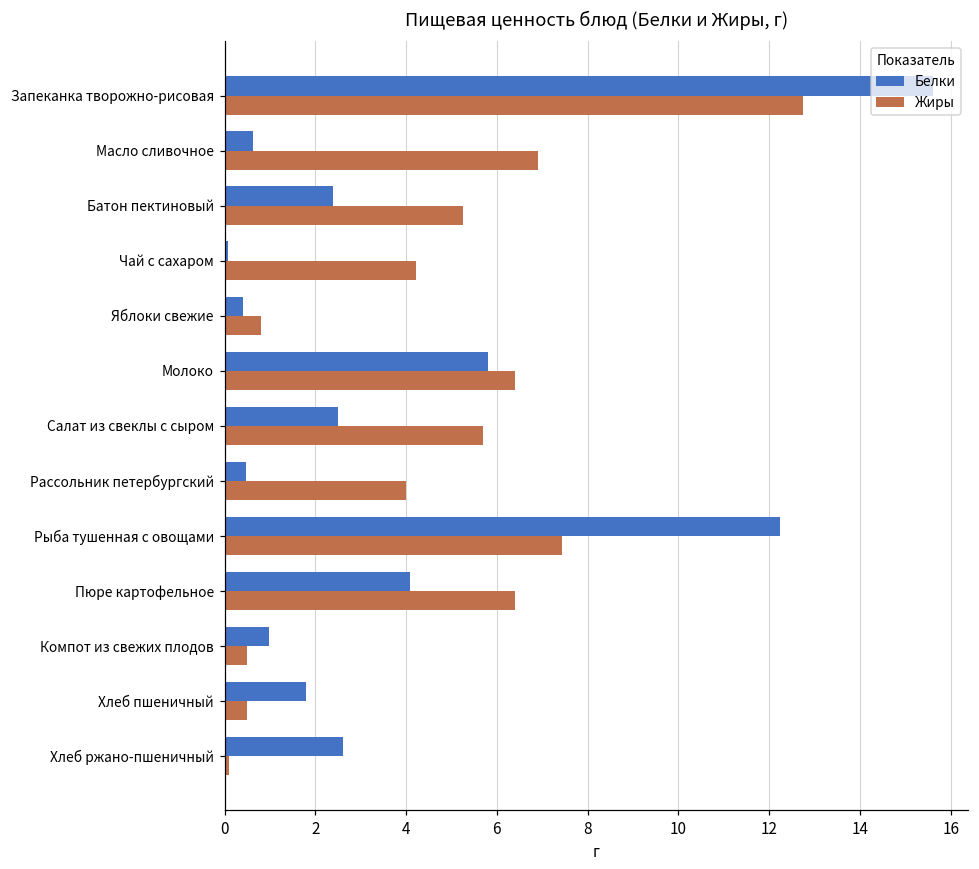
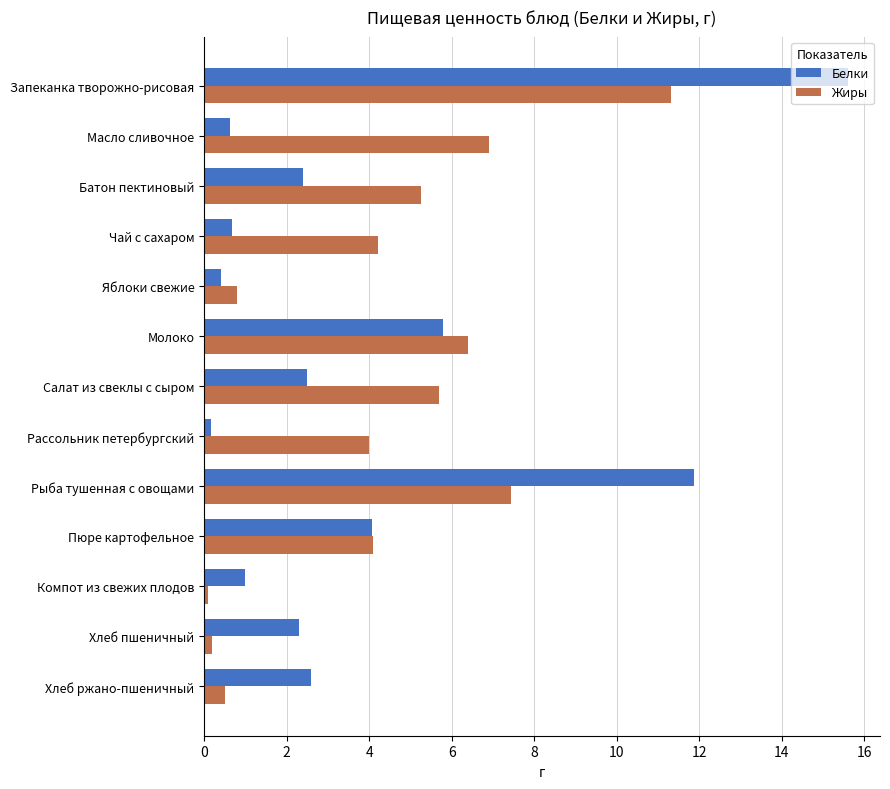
  {
    "Белки": {
      "Масло сливочное": 0.6,
      "Батон пектиновый": 2.4,
-     "Чай с сахаром": 0.1,
+     "Чай с сахаром": 0.7,
      "Яблоки свежие": 0.4,
      "Молоко": 5.8,
      "Салат из свеклы с сыром": 2.5,
-     "Рассольник петербургский": 0.5,
-     "Рыба тушенная с овощами": 12.2,
+     "Рассольник петербургский": 0.2,
+     "Рыба тушенная с овощами": 11.9,
      "Пюре картофельное": 4.1,
      "Компот из свежих плодов": 1.0,
-     "Хлеб пшеничный": 1.8,
+     "Хлеб пшеничный": 2.3,
      "Хлеб ржано-пшеничный": 2.6
    },
    "Жиры": {
-     "Запеканка творожно-рисовая": 12.7,
+     "Запеканка творожно-рисовая": 11.3,
      "Масло сливочное": 6.9,
      "Батон пектиновый": 5.3,
      "Чай с сахаром": 4.2,
      "Яблоки свежие": 0.8,
      "Молоко": 6.4,
      "Салат из свеклы с сыром": 5.7,
      "Рассольник петербургский": 4.0,
      "Рыба тушенная с овощами": 7.4,
-     "Пюре картофельное": 6.4,
-     "Компот из свежих плодов": 0.5,
-     "Хлеб пшеничный": 0.5,
-     "Хлеб ржано-пшеничный": 0.1
+     "Пюре картофельное": 4.1,
+     "Компот из свежих плодов": 0.1,
+     "Хлеб пшеничный": 0.2,
+     "Хлеб ржано-пшеничный": 0.5
    }
  }
